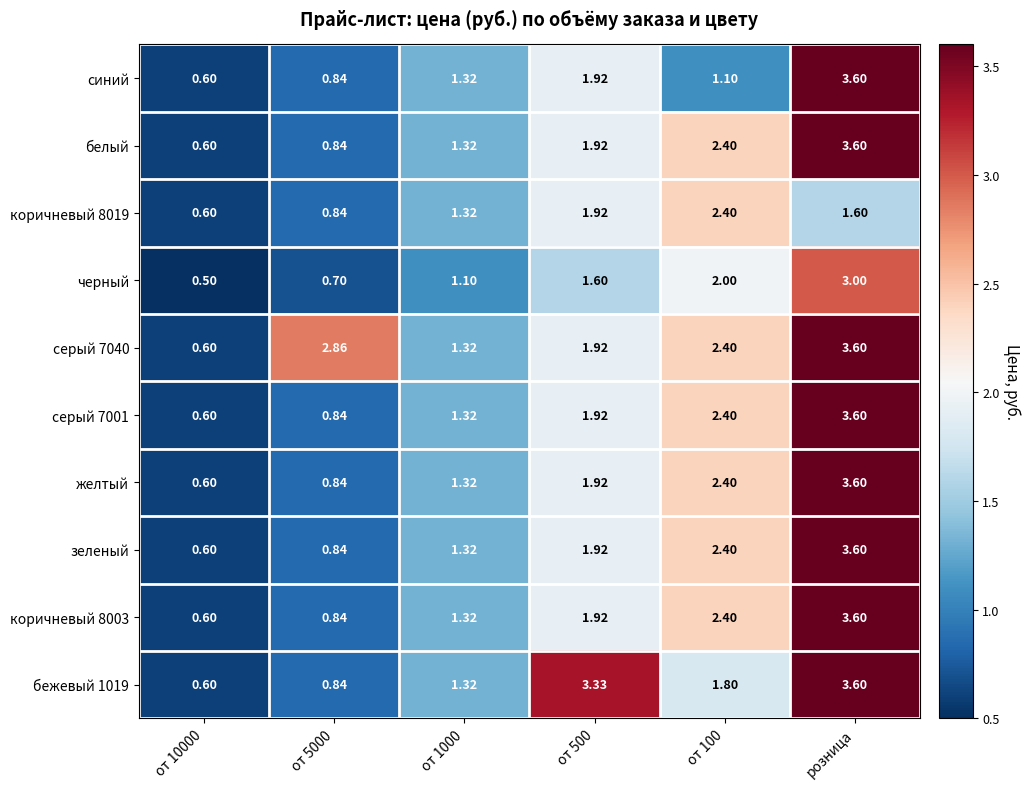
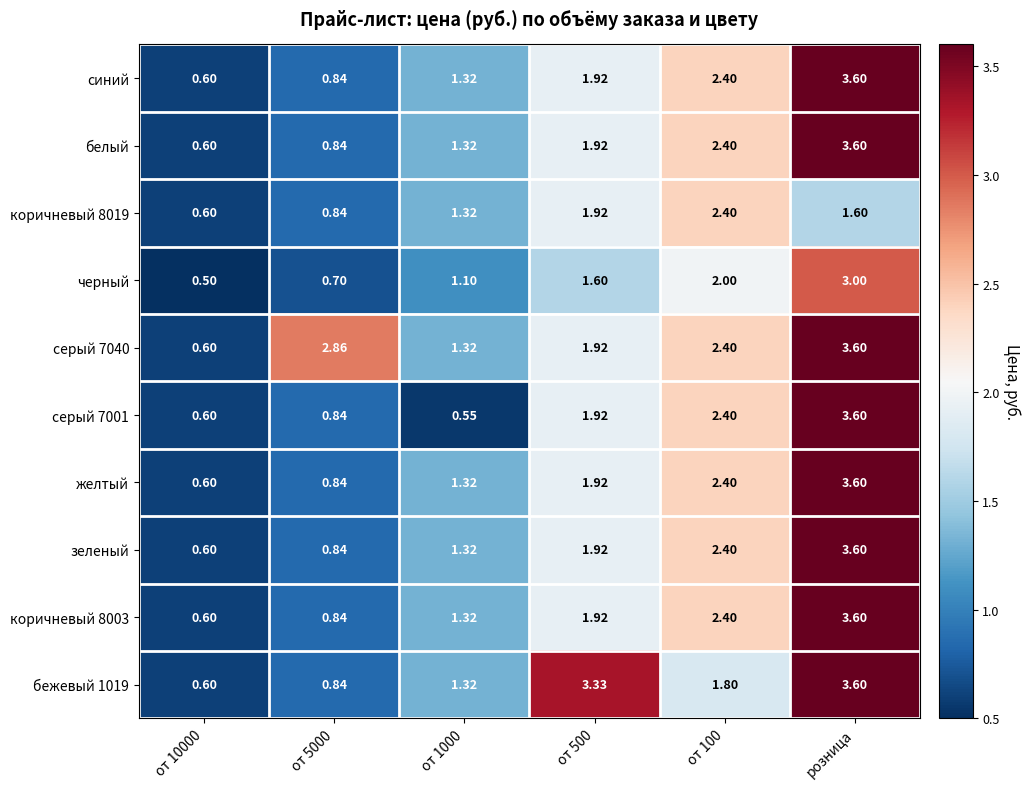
  {
    "синий": {
      "от 10000": 0.60,
      "от 5000": 0.84,
      "от 1000": 1.32,
      "от 500": 1.92,
-     "от 100": 1.10,
+     "от 100": 2.40,
      "розница": 3.60
    },
    "белый": {
      "от 10000": 0.60,
      "от 5000": 0.84,
      "от 1000": 1.32,
      "от 500": 1.92,
      "от 100": 2.40,
      "розница": 3.60
    },
    "коричневый 8019": {
      "от 10000": 0.60,
      "от 5000": 0.84,
      "от 1000": 1.32,
      "от 500": 1.92,
      "от 100": 2.40,
      "розница": 1.60
    },
    "черный": {
      "от 10000": 0.50,
      "от 5000": 0.70,
      "от 1000": 1.10,
      "от 500": 1.60,
      "от 100": 2.00,
      "розница": 3.00
    },
    "серый 7040": {
      "от 10000": 0.60,
      "от 5000": 2.86,
      "от 1000": 1.32,
      "от 500": 1.92,
      "от 100": 2.40,
      "розница": 3.60
    },
    "серый 7001": {
      "от 10000": 0.60,
      "от 5000": 0.84,
-     "от 1000": 1.32,
+     "от 1000": 0.55,
      "от 500": 1.92,
      "от 100": 2.40,
      "розница": 3.60
    },
    "желтый": {
      "от 10000": 0.60,
      "от 5000": 0.84,
      "от 1000": 1.32,
      "от 500": 1.92,
      "от 100": 2.40,
      "розница": 3.60
    },
    "зеленый": {
      "от 10000": 0.60,
      "от 5000": 0.84,
      "от 1000": 1.32,
      "от 500": 1.92,
      "от 100": 2.40,
      "розница": 3.60
    },
    "коричневый 8003": {
      "от 10000": 0.60,
      "от 5000": 0.84,
      "от 1000": 1.32,
      "от 500": 1.92,
      "от 100": 2.40,
      "розница": 3.60
    },
    "бежевый 1019": {
      "от 10000": 0.60,
      "от 5000": 0.84,
      "от 1000": 1.32,
      "от 500": 3.33,
      "от 100": 1.80,
      "розница": 3.60
    }
  }
